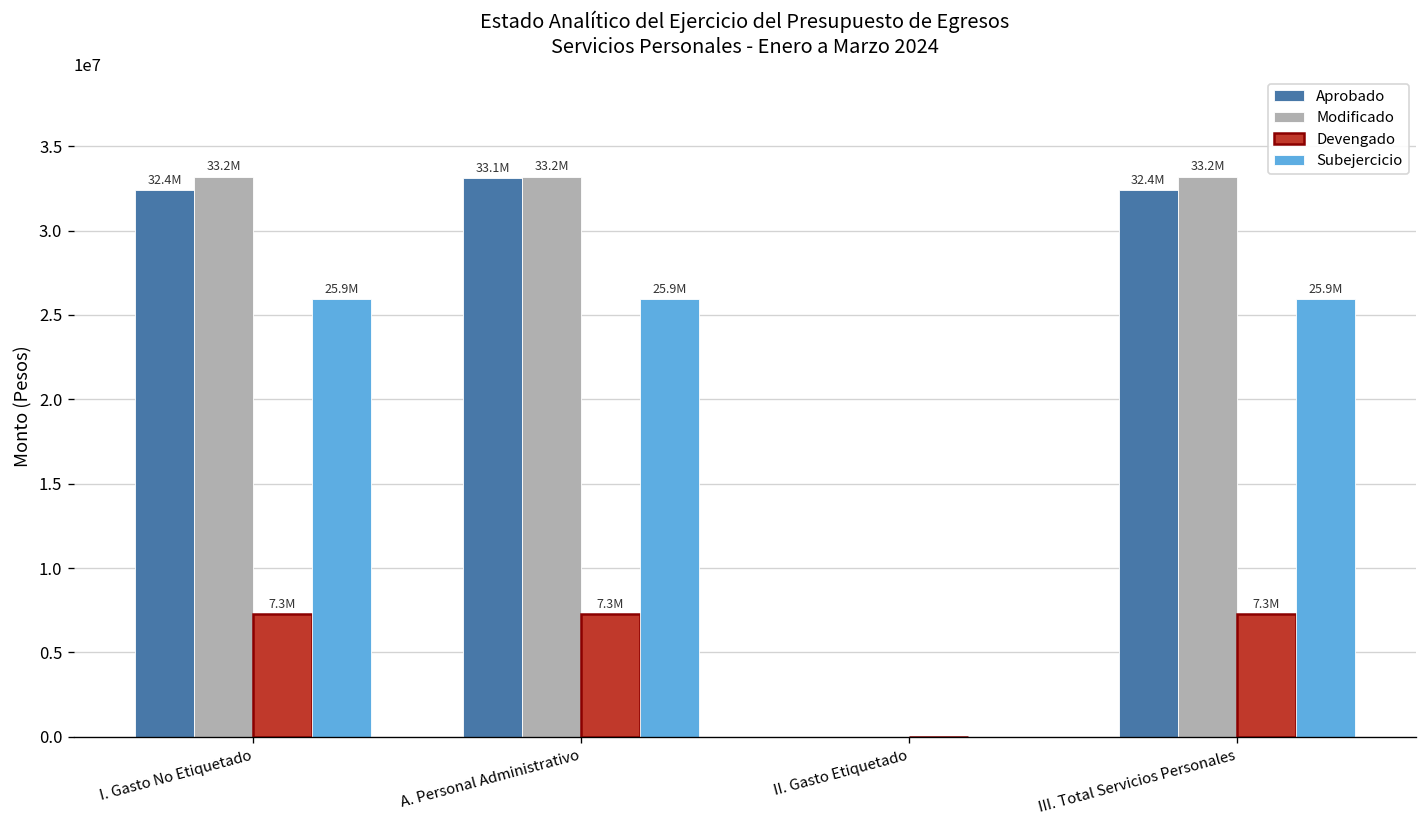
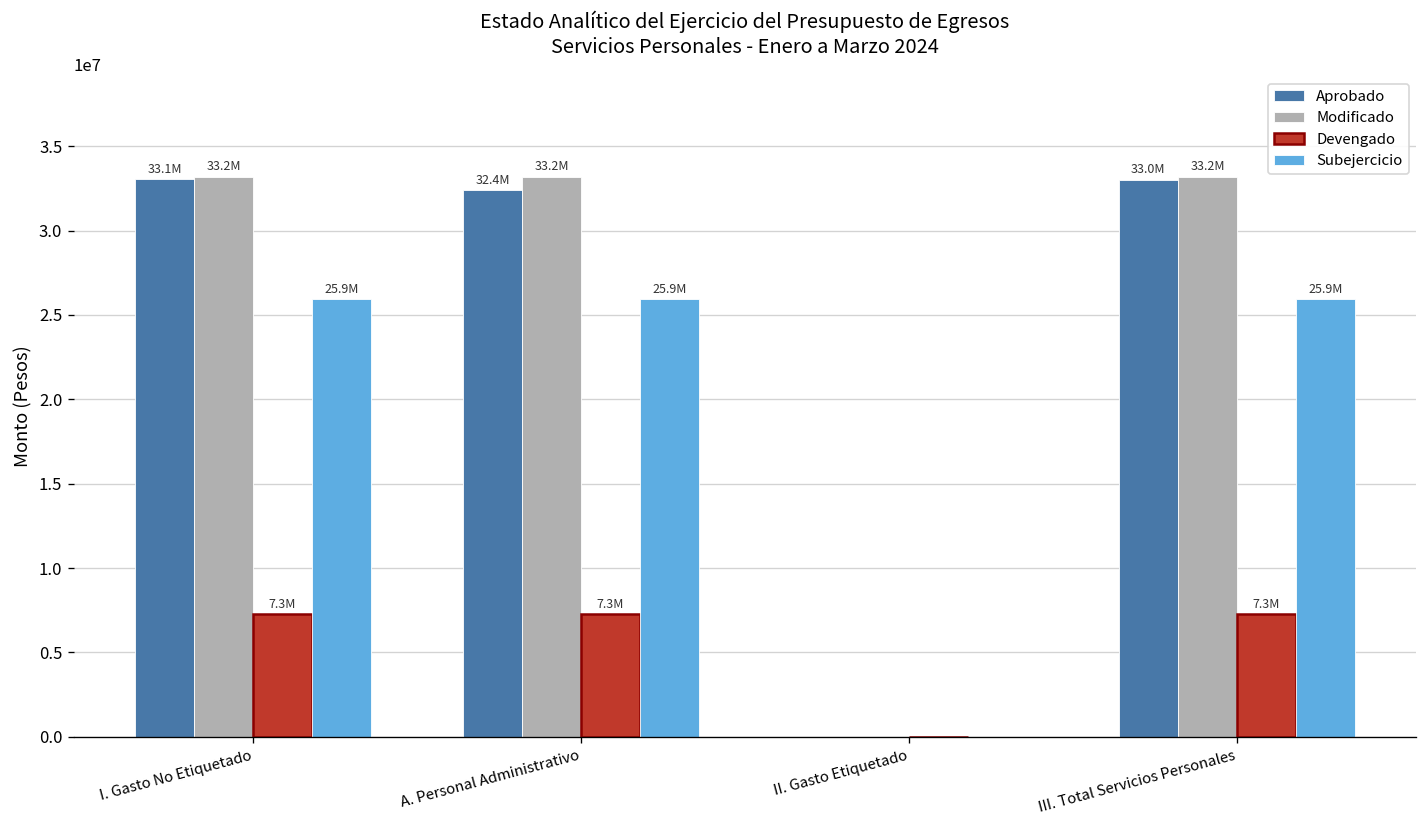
  {
    "Aprobado": {
-     "I. Gasto No Etiquetado": "32.4M",
-     "A. Personal Administrativo": "33.1M",
-     "III. Total Servicios Personales": "32.4M"
+     "I. Gasto No Etiquetado": "33.1M",
+     "A. Personal Administrativo": "32.4M",
+     "III. Total Servicios Personales": "33.0M"
    },
    "Modificado": {
      "I. Gasto No Etiquetado": "33.2M",
      "A. Personal Administrativo": "33.2M",
      "III. Total Servicios Personales": "33.2M"
    },
    "Devengado": {
      "I. Gasto No Etiquetado": "7.3M",
      "A. Personal Administrativo": "7.3M",
      "III. Total Servicios Personales": "7.3M"
    },
    "Subejercicio": {
      "I. Gasto No Etiquetado": "25.9M",
      "A. Personal Administrativo": "25.9M",
      "III. Total Servicios Personales": "25.9M"
    }
  }
